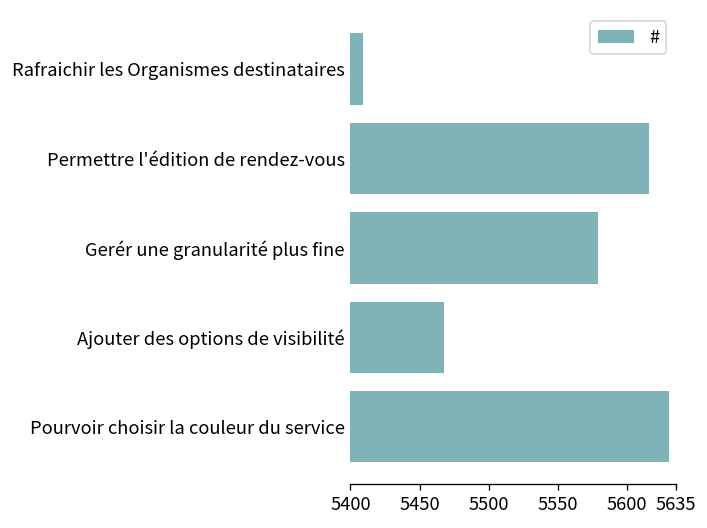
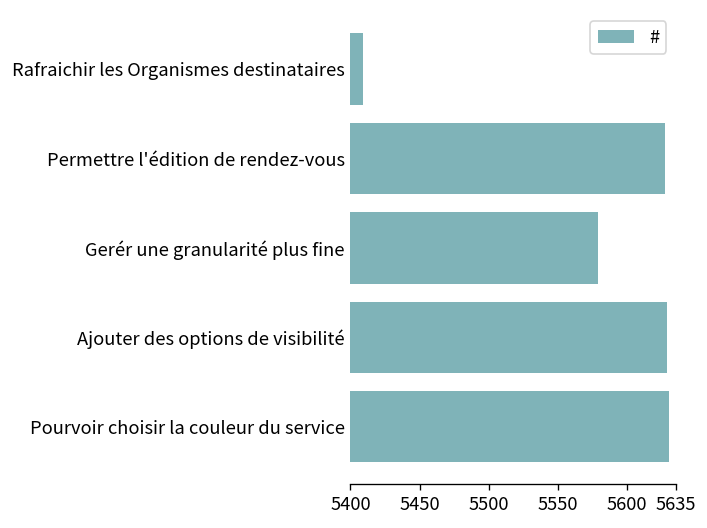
  {
    "Rafraichir les Organismes destinataires": 5409,
-   "Permettre l'édition de rendez-vous": 5616,
+   "Permettre l'édition de rendez-vous": 5627,
    "Gerér une granularité plus fine": 5579,
-   "Ajouter des options de visibilité": 5468,
+   "Ajouter des options de visibilité": 5629,
    "Pourvoir choisir la couleur du service": 5630
  }
